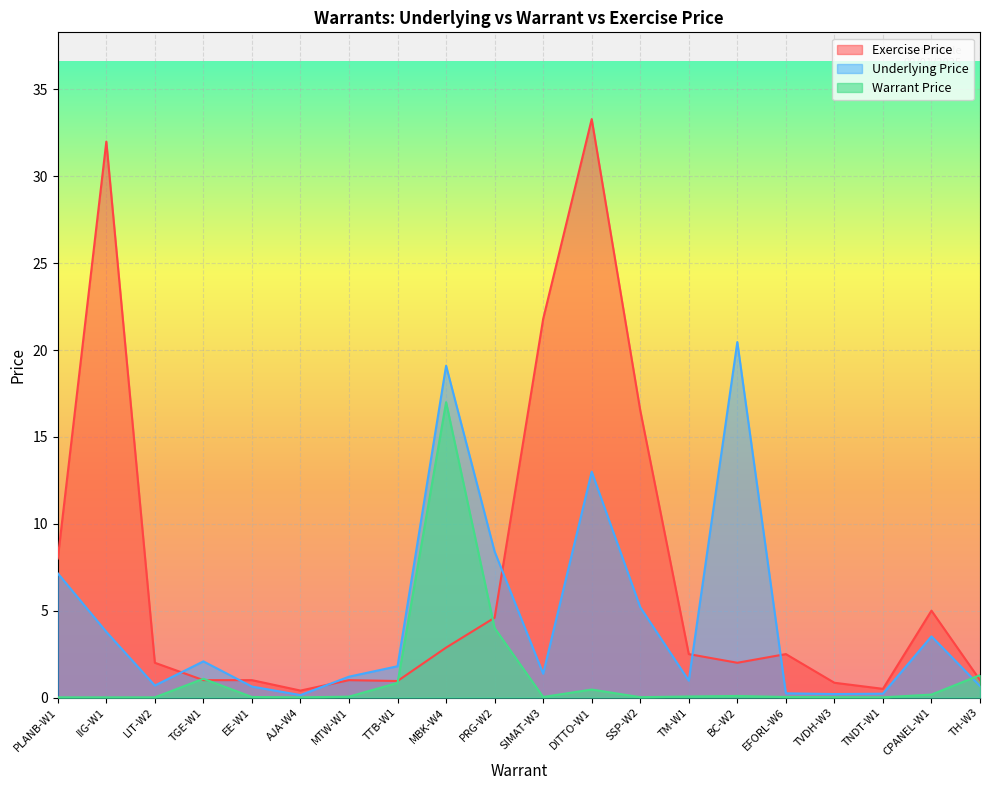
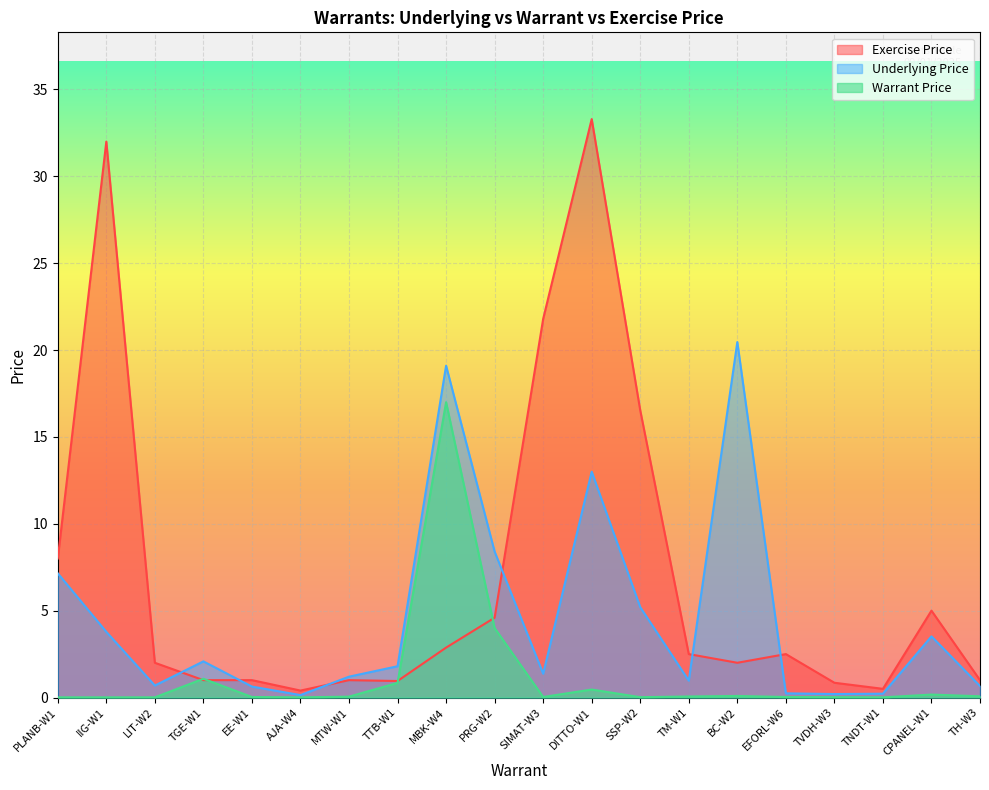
  {
    "Exercise Price": {
      "PLANB-W1": 8.0,
      "IIG-W1": 32.0,
      "LIT-W2": 2.0,
      "EE-W1": 1.0,
      "AJA-W4": 0.4,
      "MTW-W1": 1.0,
      "MBK-W4": 2.9,
      "PRG-W2": 4.6,
      "SIMAT-W3": 21.8,
      "DITTO-W1": 33.3,
      "SSP-W2": 16.5,
      "TM-W1": 2.5,
      "BC-W2": 2.0,
      "EFORL-W6": 2.5,
      "TVDH-W3": 0.9,
      "TNDT-W1": 0.5,
      "CPANEL-W1": 5.0,
      "TH-W3": 1.0
    },
    "Underlying Price": {
      "PLANB-W1": 7.2,
      "IIG-W1": 3.8,
      "LIT-W2": 0.7,
      "TGE-W1": 2.1,
      "EE-W1": 0.6,
      "MTW-W1": 1.2,
      "TTB-W1": 1.8,
      "MBK-W4": 19.1,
      "PRG-W2": 8.4,
      "SIMAT-W3": 1.4,
      "DITTO-W1": 13.0,
      "SSP-W2": 5.2,
      "TM-W1": 1.0,
      "BC-W2": 20.5,
      "EFORL-W6": 0.2,
      "TVDH-W3": 0.2,
      "TNDT-W1": 0.2,
      "CPANEL-W1": 3.5,
      "TH-W3": 0.7
    },
    "Warrant Price": {
      "PLANB-W1": 0.0,
      "IIG-W1": 0.0,
      "LIT-W2": 0.0,
      "EE-W1": 0.0,
      "MTW-W1": 0.1,
      "MBK-W4": 17.0,
      "PRG-W2": 4.0,
      "SIMAT-W3": 0.0,
      "DITTO-W1": 0.5,
      "SSP-W2": 0.0,
      "TM-W1": 0.1,
      "BC-W2": 0.1,
      "EFORL-W6": 0.0,
      "TVDH-W3": 0.0,
      "TNDT-W1": 0.0,
      "CPANEL-W1": 0.2,
-     "TH-W3": 1.3
+     "TH-W3": 0.1
    }
  }
